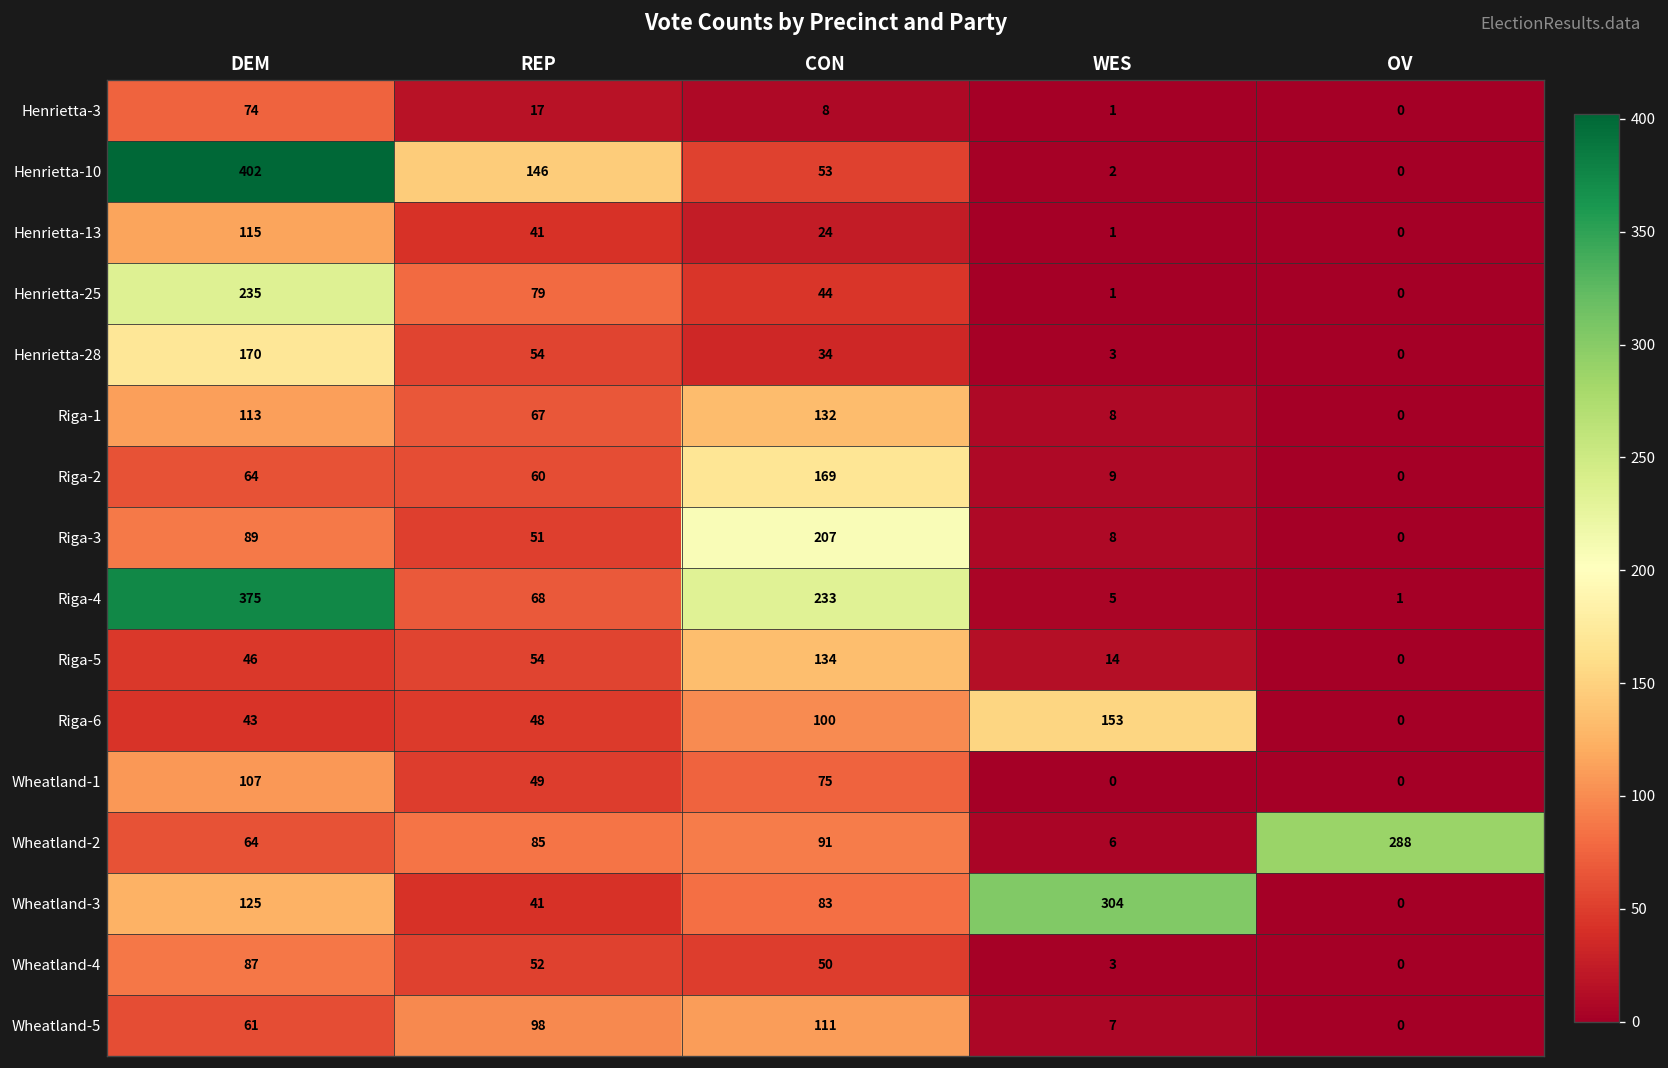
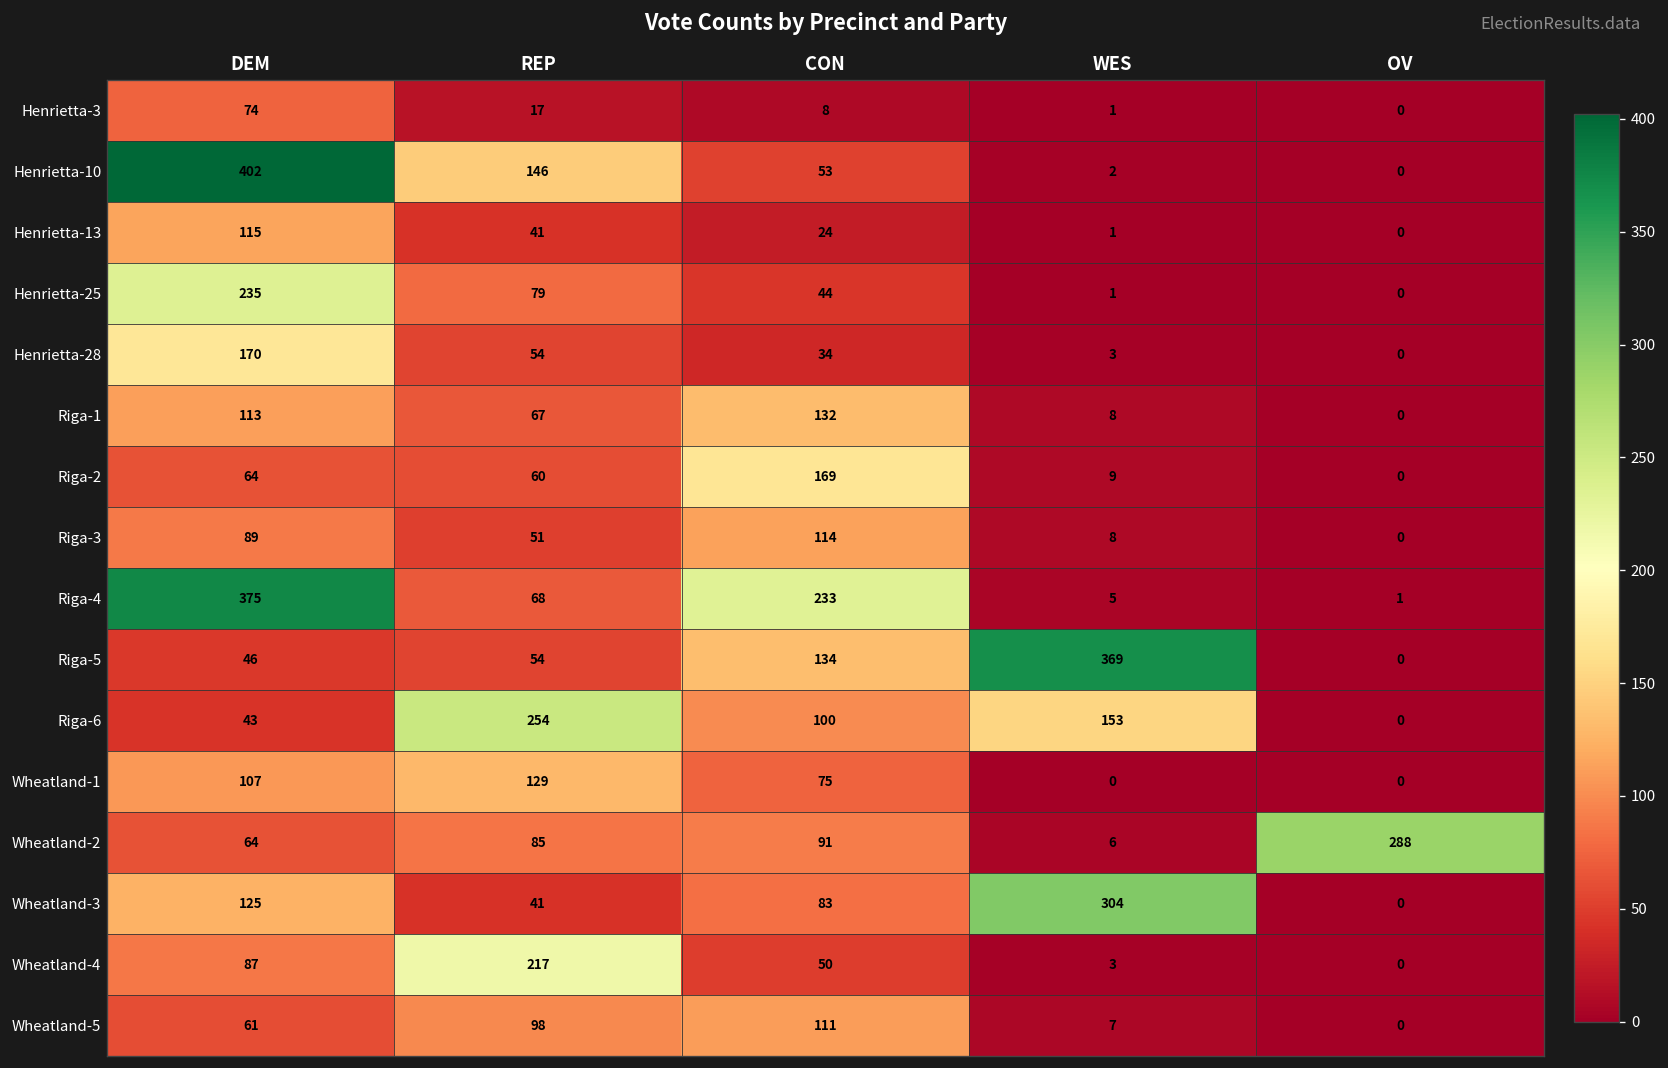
  {
    "Henrietta-3": {
      "DEM": 74,
      "REP": 17,
      "CON": 8,
      "WES": 1,
      "OV": 0
    },
    "Henrietta-10": {
      "DEM": 402,
      "REP": 146,
      "CON": 53,
      "WES": 2,
      "OV": 0
    },
    "Henrietta-13": {
      "DEM": 115,
      "REP": 41,
      "CON": 24,
      "WES": 1,
      "OV": 0
    },
    "Henrietta-25": {
      "DEM": 235,
      "REP": 79,
      "CON": 44,
      "WES": 1,
      "OV": 0
    },
    "Henrietta-28": {
      "DEM": 170,
      "REP": 54,
      "CON": 34,
      "WES": 3,
      "OV": 0
    },
    "Riga-1": {
      "DEM": 113,
      "REP": 67,
      "CON": 132,
      "WES": 8,
      "OV": 0
    },
    "Riga-2": {
      "DEM": 64,
      "REP": 60,
      "CON": 169,
      "WES": 9,
      "OV": 0
    },
    "Riga-3": {
      "DEM": 89,
      "REP": 51,
-     "CON": 207,
+     "CON": 114,
      "WES": 8,
      "OV": 0
    },
    "Riga-4": {
      "DEM": 375,
      "REP": 68,
      "CON": 233,
      "WES": 5,
      "OV": 1
    },
    "Riga-5": {
      "DEM": 46,
      "REP": 54,
      "CON": 134,
-     "WES": 14,
+     "WES": 369,
      "OV": 0
    },
    "Riga-6": {
      "DEM": 43,
-     "REP": 48,
+     "REP": 254,
      "CON": 100,
      "WES": 153,
      "OV": 0
    },
    "Wheatland-1": {
      "DEM": 107,
-     "REP": 49,
+     "REP": 129,
      "CON": 75,
      "WES": 0,
      "OV": 0
    },
    "Wheatland-2": {
      "DEM": 64,
      "REP": 85,
      "CON": 91,
      "WES": 6,
      "OV": 288
    },
    "Wheatland-3": {
      "DEM": 125,
      "REP": 41,
      "CON": 83,
      "WES": 304,
      "OV": 0
    },
    "Wheatland-4": {
      "DEM": 87,
-     "REP": 52,
+     "REP": 217,
      "CON": 50,
      "WES": 3,
      "OV": 0
    },
    "Wheatland-5": {
      "DEM": 61,
      "REP": 98,
      "CON": 111,
      "WES": 7,
      "OV": 0
    }
  }
